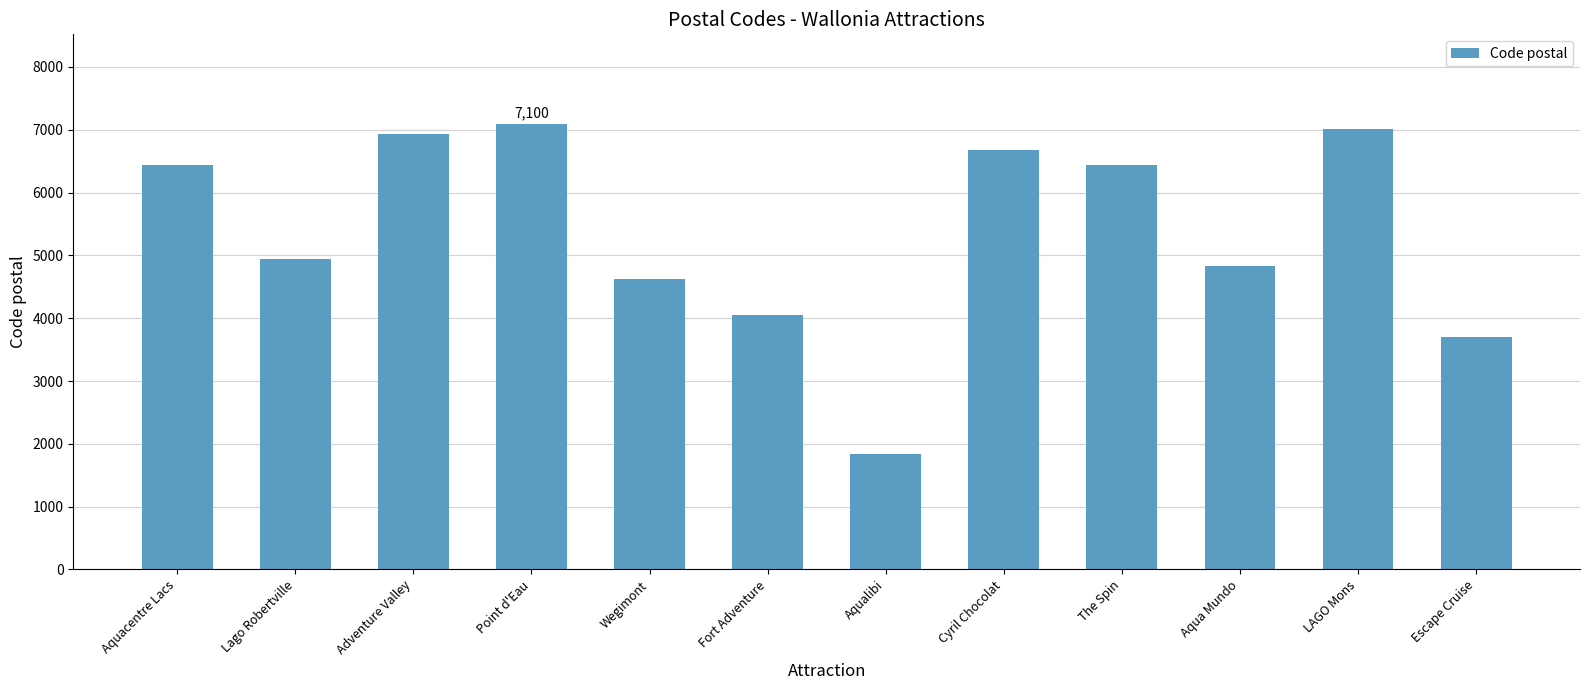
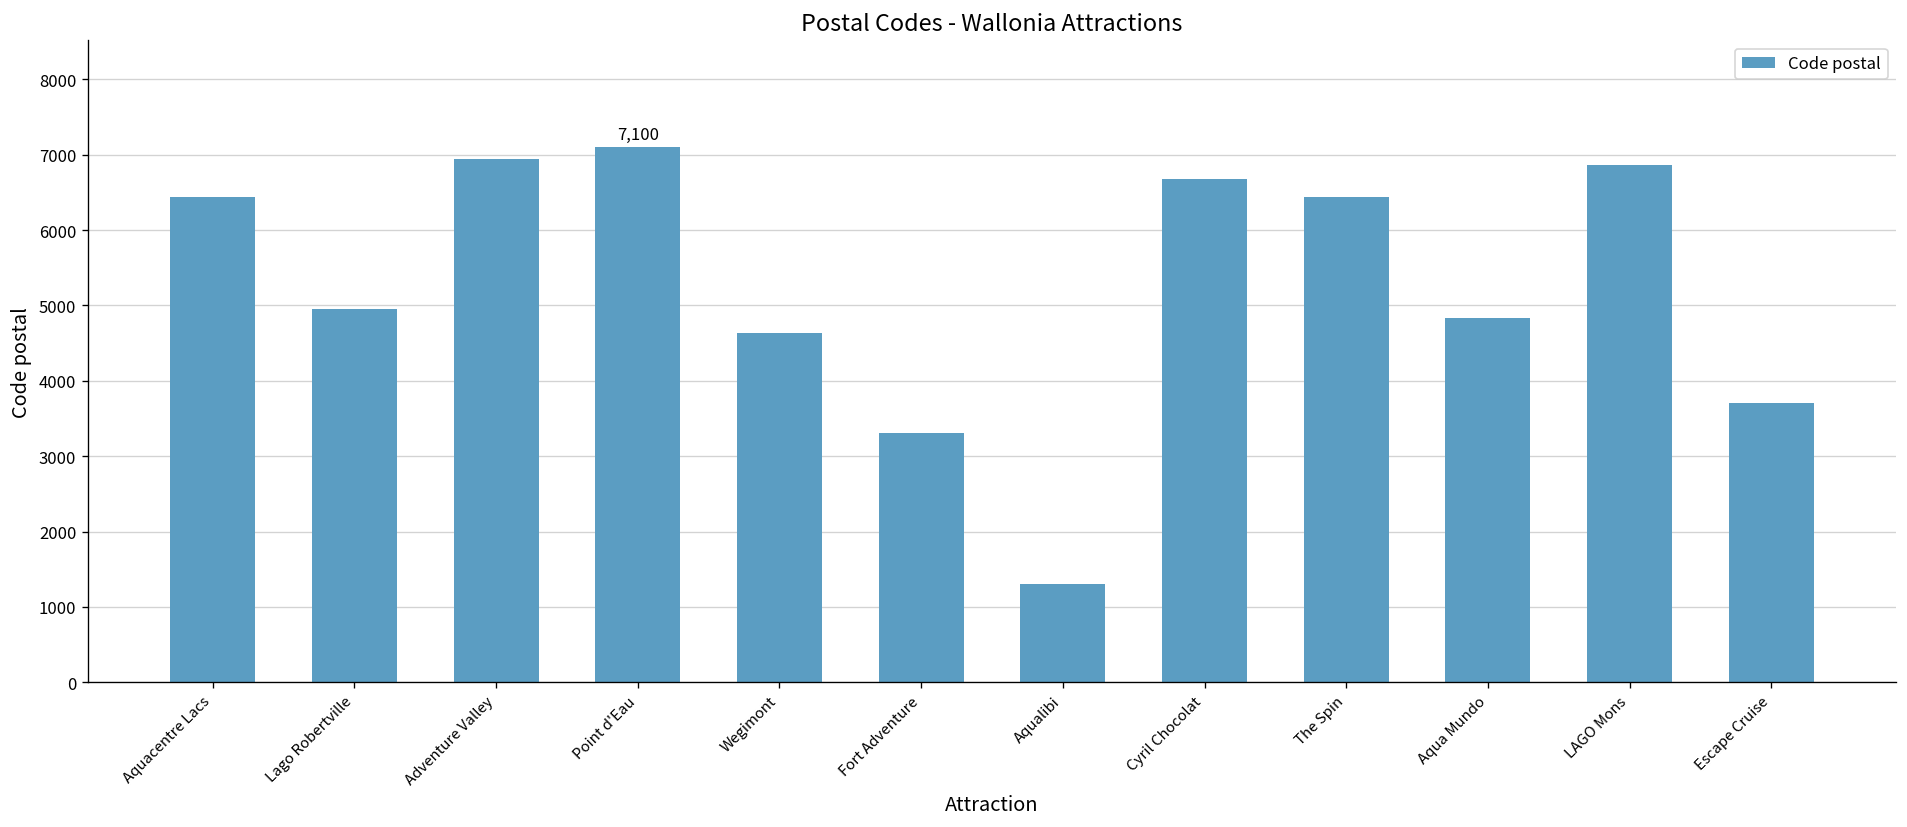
  {
    "Aquacentre Lacs": 6400,
    "Lago Robertville": 5000,
    "Adventure Valley": 6900,
    "Wegimont": 4600,
-   "Fort Adventure": 4100,
-   "Aqualibi": 1800,
+   "Fort Adventure": 3300,
+   "Aqualibi": 1300,
    "Cyril Chocolat": 6700,
    "The Spin": 6400,
    "Aqua Mundo": 4800,
-   "LAGO Mons": 7000,
+   "LAGO Mons": 6900,
    "Escape Cruise": 3700
  }
